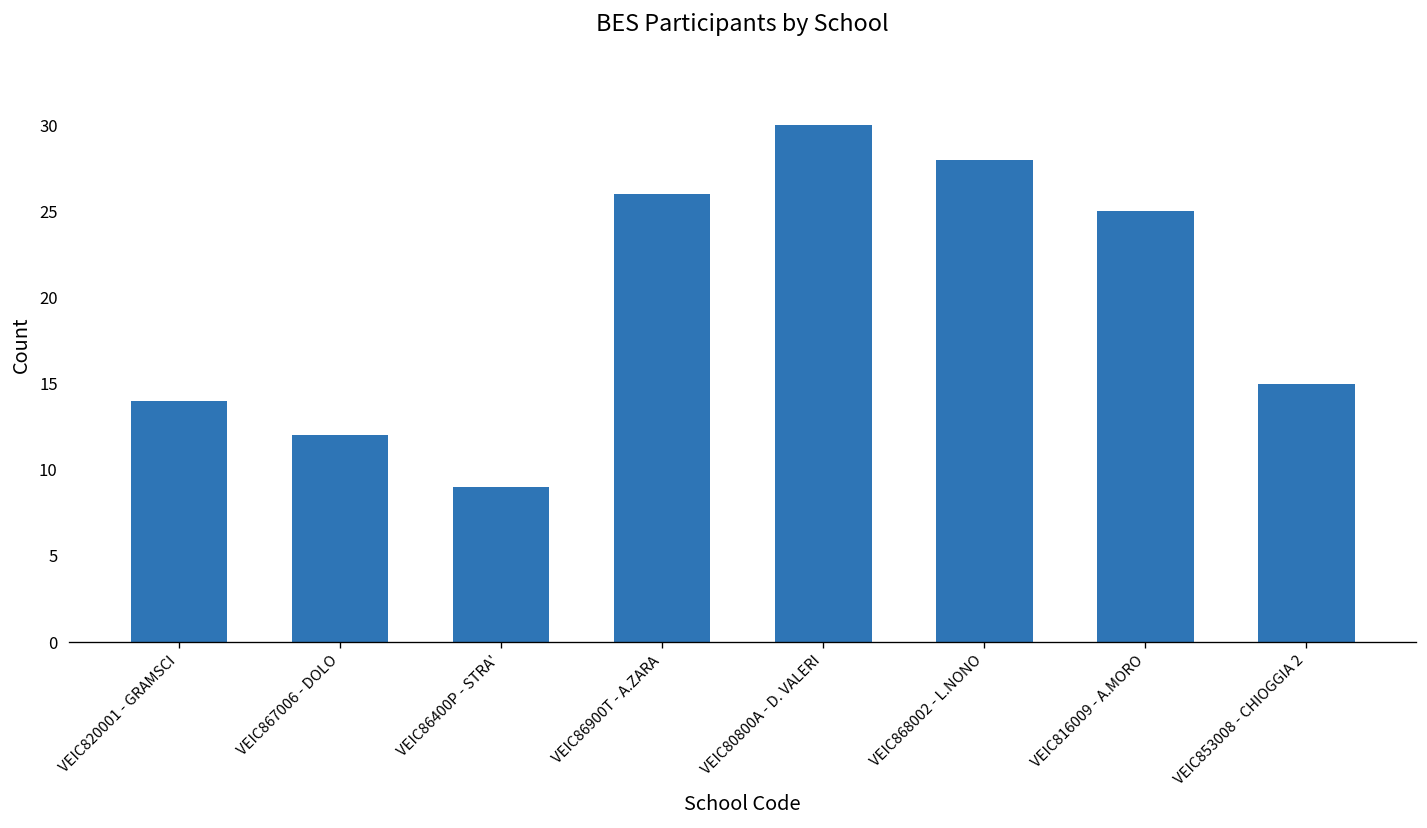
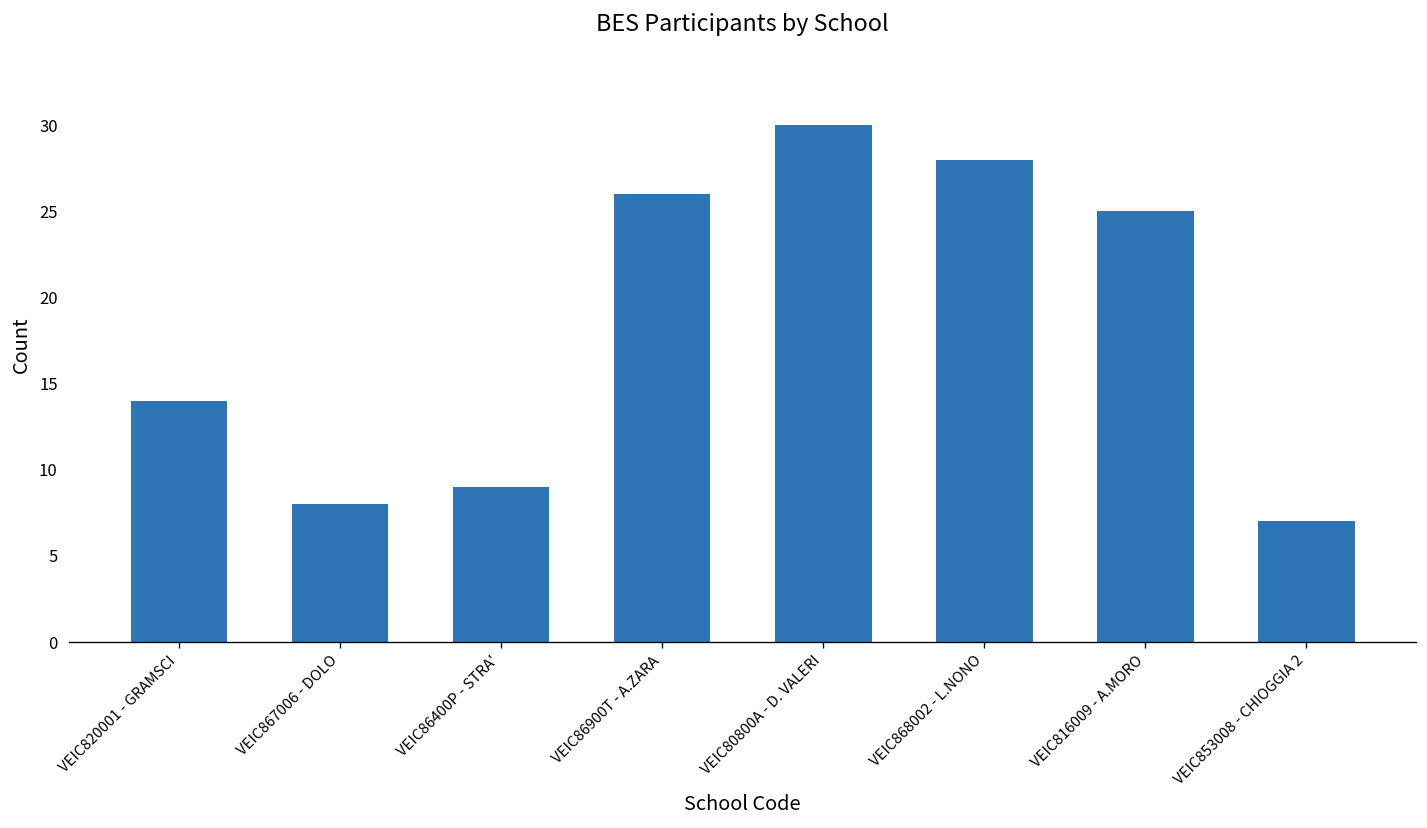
  {
    "VEIC820001 - GRAMSCI": 14,
-   "VEIC867006 - DOLO": 12,
+   "VEIC867006 - DOLO": 8,
    "VEIC86400P - STRA'": 9,
    "VEIC86900T - A.ZARA": 26,
    "VEIC80800A - D. VALERI": 30,
    "VEIC868002 - L.NONO": 28,
    "VEIC816009 - A.MORO": 25,
-   "VEIC853008 - CHIOGGIA 2": 15
+   "VEIC853008 - CHIOGGIA 2": 7
  }
